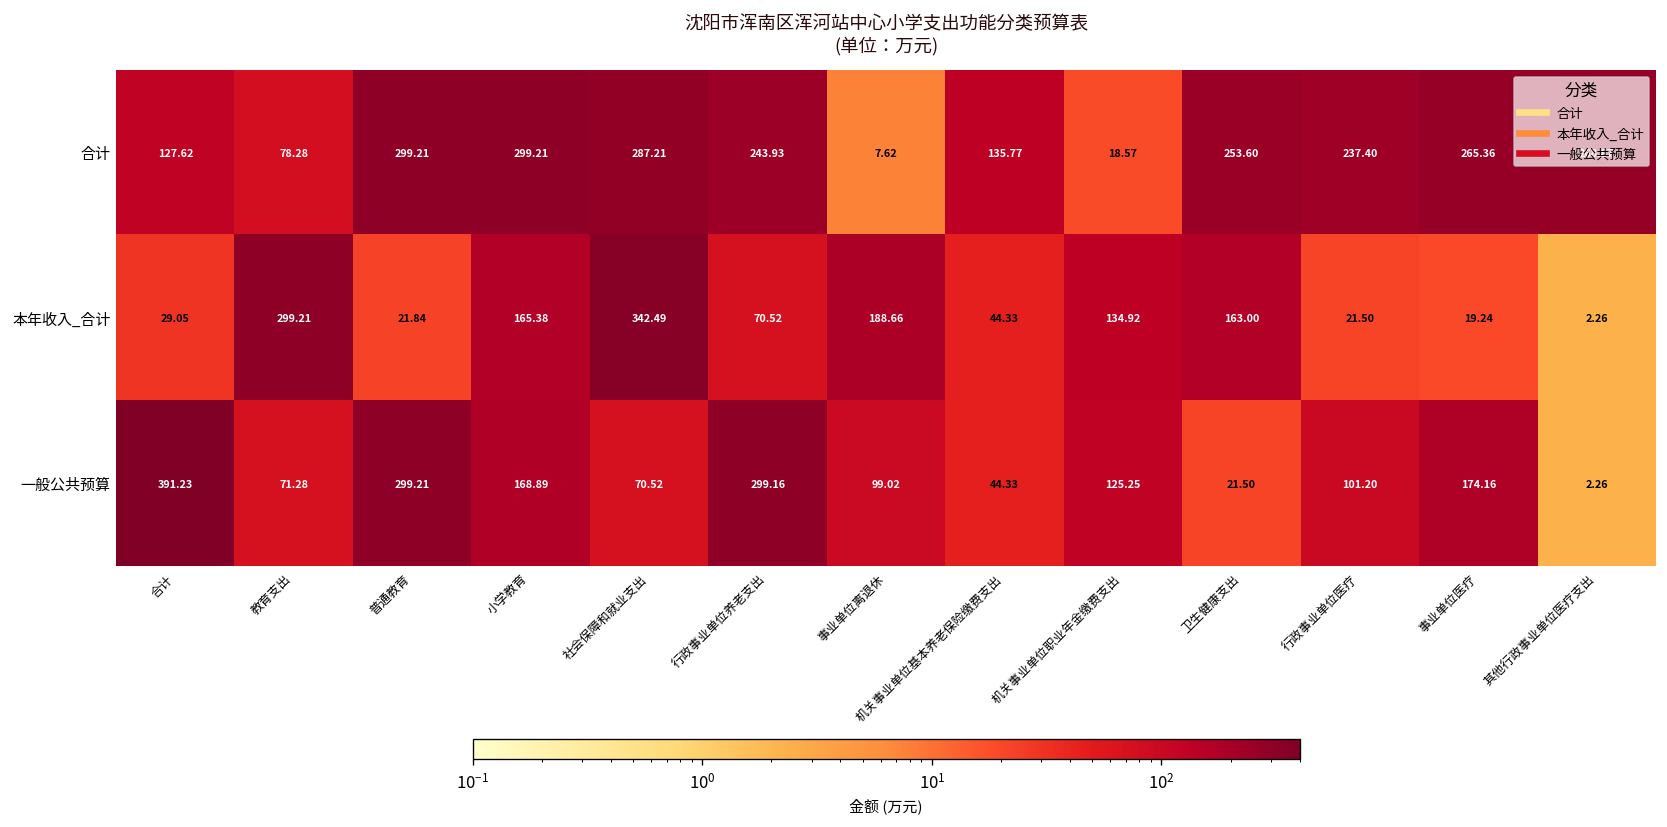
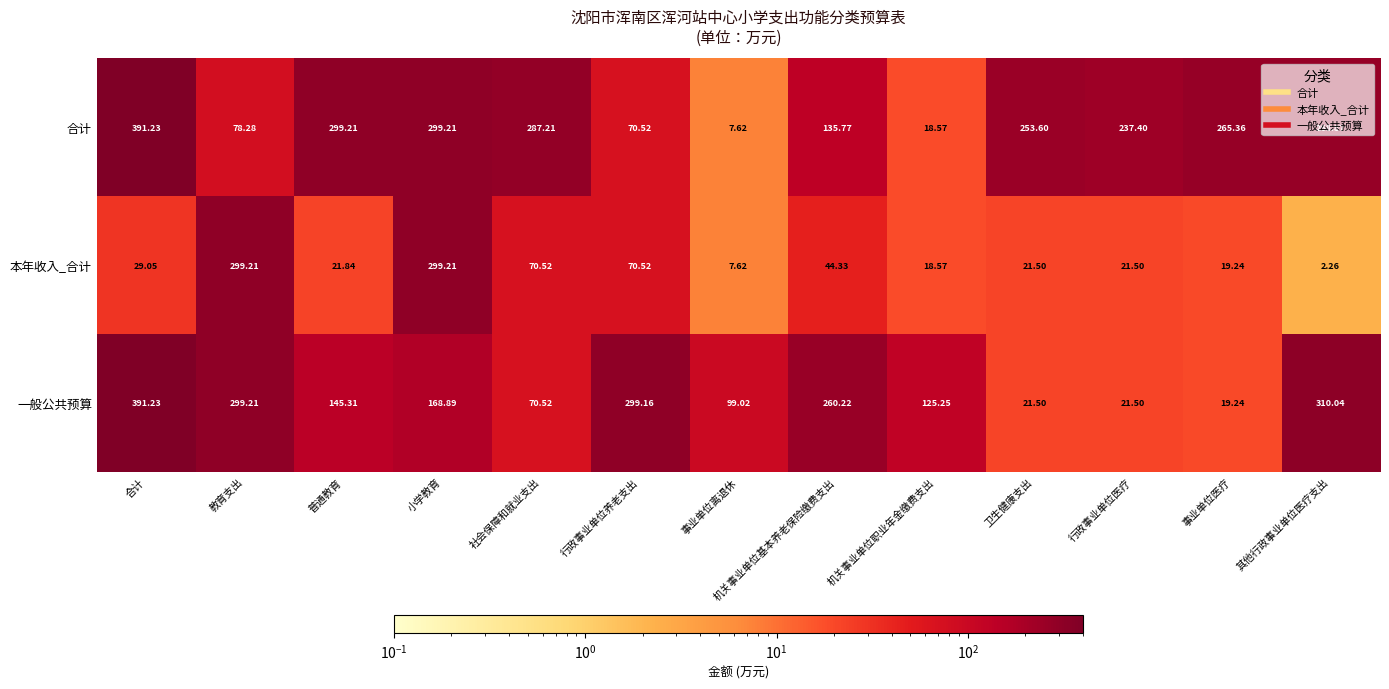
  {
    "合计": {
-     "合计": 127.62,
+     "合计": 391.23,
      "教育支出": 78.28,
      "普通教育": 299.21,
      "小学教育": 299.21,
      "社会保障和就业支出": 287.21,
-     "行政事业单位养老支出": 243.93,
+     "行政事业单位养老支出": 70.52,
      "事业单位离退休": 7.62,
      "机关事业单位基本养老保险缴费支出": 135.77,
      "机关事业单位职业年金缴费支出": 18.57,
      "卫生健康支出": 253.60,
      "行政事业单位医疗": 237.40,
      "事业单位医疗": 265.36
    },
    "本年收入_合计": {
      "合计": 29.05,
      "教育支出": 299.21,
      "普通教育": 21.84,
-     "小学教育": 165.38,
-     "社会保障和就业支出": 342.49,
+     "小学教育": 299.21,
+     "社会保障和就业支出": 70.52,
      "行政事业单位养老支出": 70.52,
-     "事业单位离退休": 188.66,
+     "事业单位离退休": 7.62,
      "机关事业单位基本养老保险缴费支出": 44.33,
-     "机关事业单位职业年金缴费支出": 134.92,
-     "卫生健康支出": 163.00,
+     "机关事业单位职业年金缴费支出": 18.57,
+     "卫生健康支出": 21.50,
      "行政事业单位医疗": 21.50,
      "事业单位医疗": 19.24,
      "其他行政事业单位医疗支出": 2.26
    },
    "一般公共预算": {
      "合计": 391.23,
-     "教育支出": 71.28,
-     "普通教育": 299.21,
+     "教育支出": 299.21,
+     "普通教育": 145.31,
      "小学教育": 168.89,
      "社会保障和就业支出": 70.52,
      "行政事业单位养老支出": 299.16,
      "事业单位离退休": 99.02,
-     "机关事业单位基本养老保险缴费支出": 44.33,
+     "机关事业单位基本养老保险缴费支出": 260.22,
      "机关事业单位职业年金缴费支出": 125.25,
      "卫生健康支出": 21.50,
-     "行政事业单位医疗": 101.20,
-     "事业单位医疗": 174.16,
-     "其他行政事业单位医疗支出": 2.26
+     "行政事业单位医疗": 21.50,
+     "事业单位医疗": 19.24,
+     "其他行政事业单位医疗支出": 310.04
    }
  }
